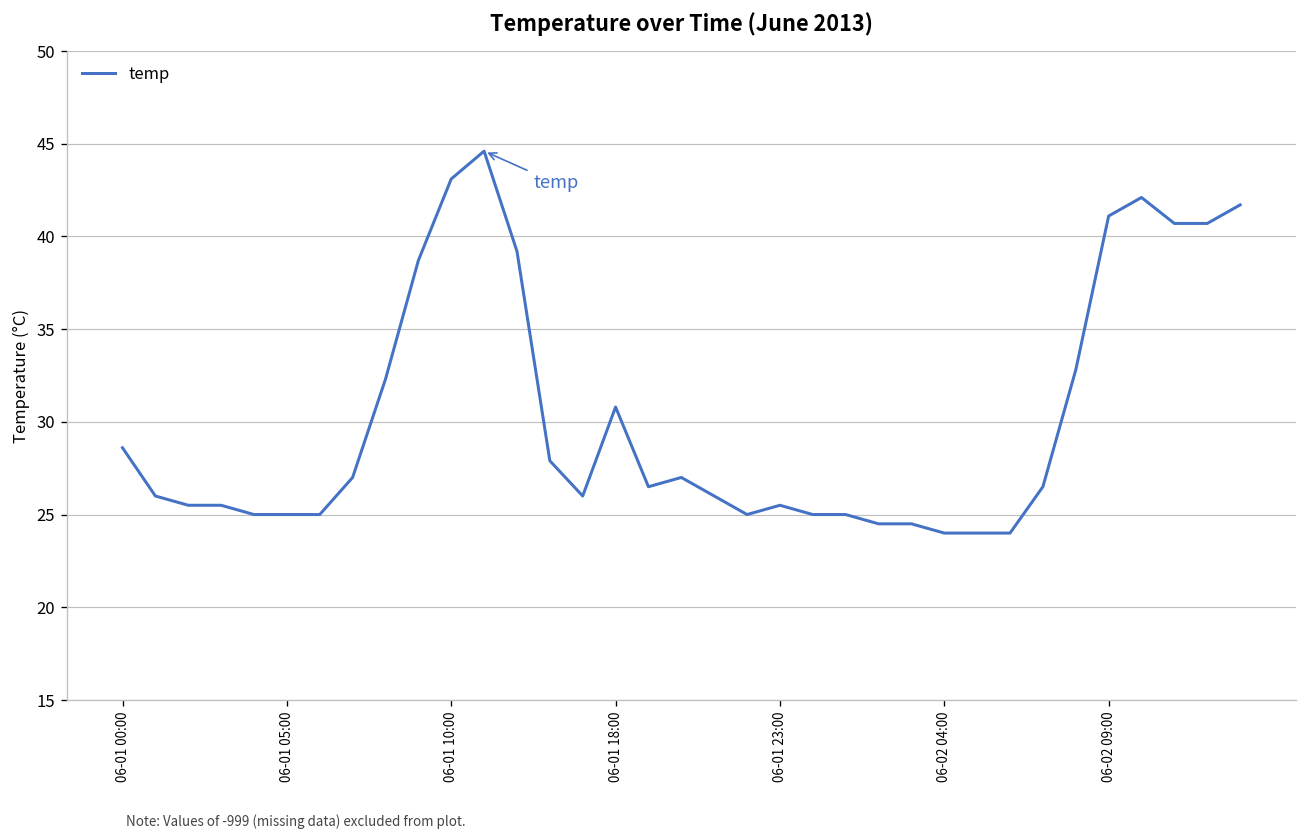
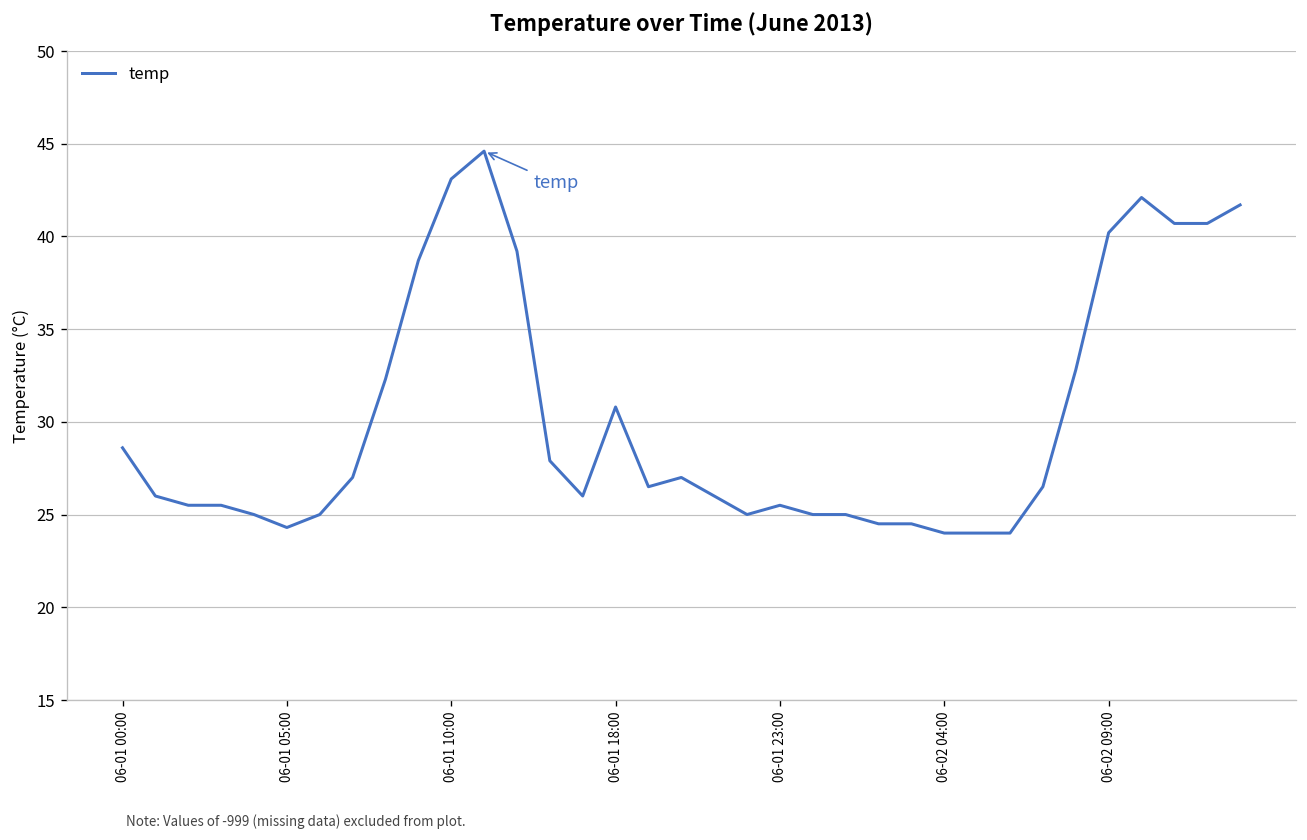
  {
    "06-01 00:00": 28.6,
-   "06-01 05:00": 25.0,
+   "06-01 05:00": 24.3,
    "06-01 10:00": 43.1,
    "06-01 18:00": 30.8,
    "06-01 23:00": 25.5,
    "06-02 04:00": 24.0,
-   "06-02 09:00": 41.1
+   "06-02 09:00": 40.2
  }
